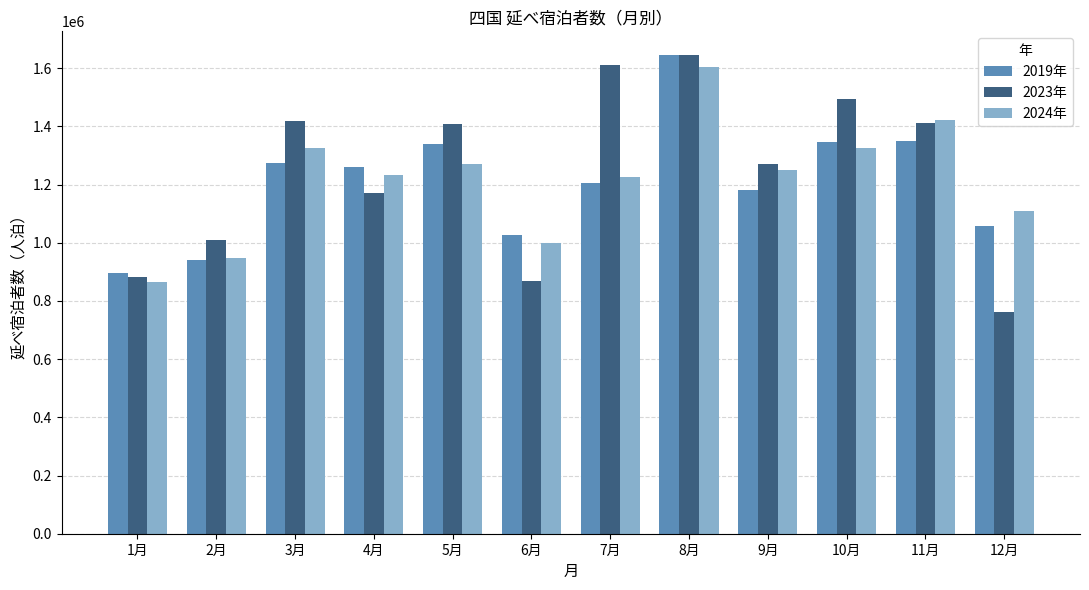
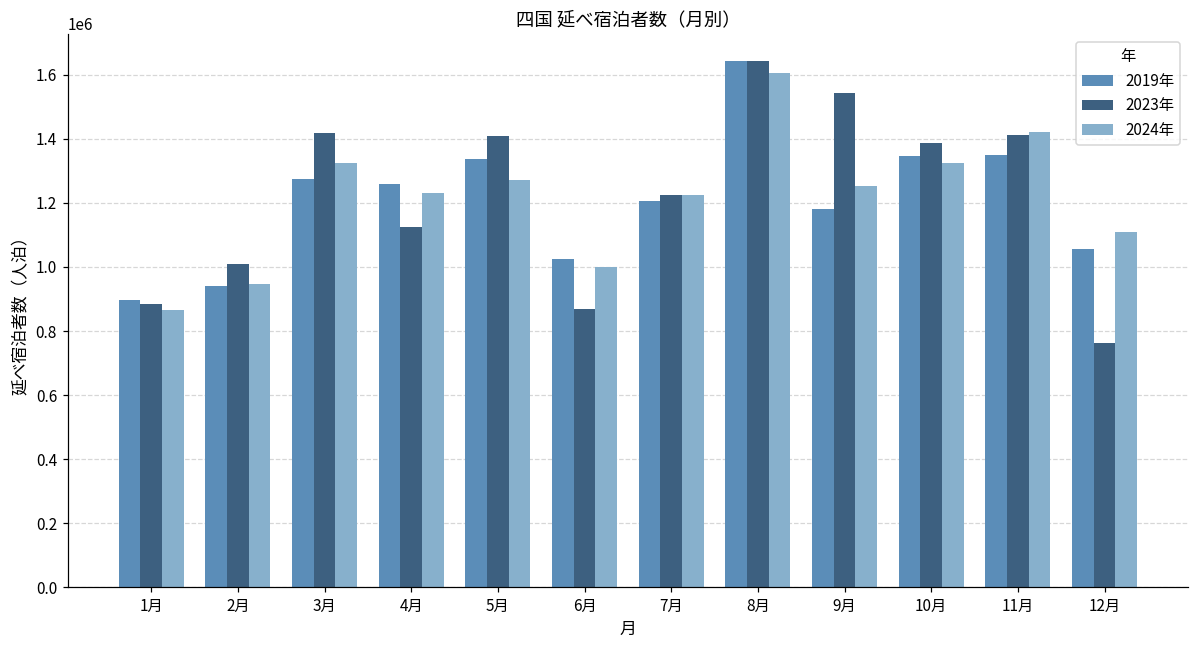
  {
    "2023年": {
      "1月": 880000,
      "2月": 1010000,
      "3月": 1420000,
-     "4月": 1170000,
+     "4月": 1130000,
      "5月": 1410000,
      "6月": 870000,
-     "7月": 1610000,
+     "7月": 1230000,
      "8月": 1640000,
-     "9月": 1270000,
-     "10月": 1500000,
+     "9月": 1540000,
+     "10月": 1390000,
      "11月": 1410000,
      "12月": 760000
    }
  }
